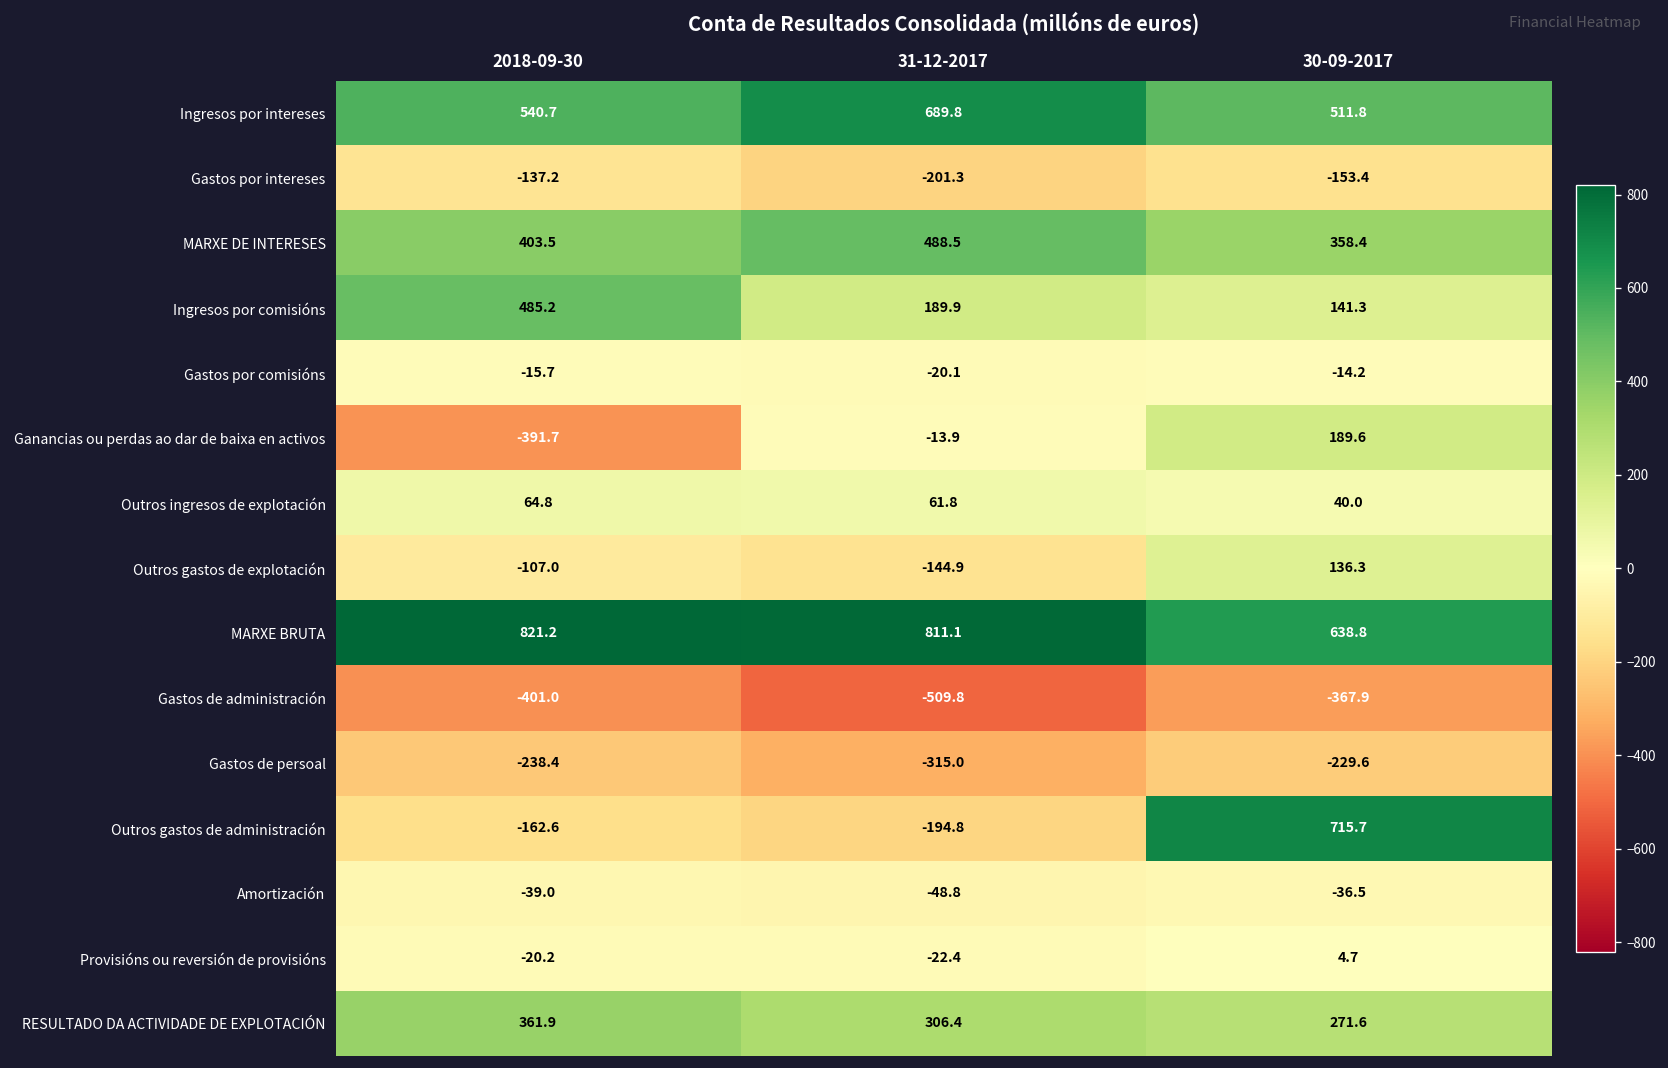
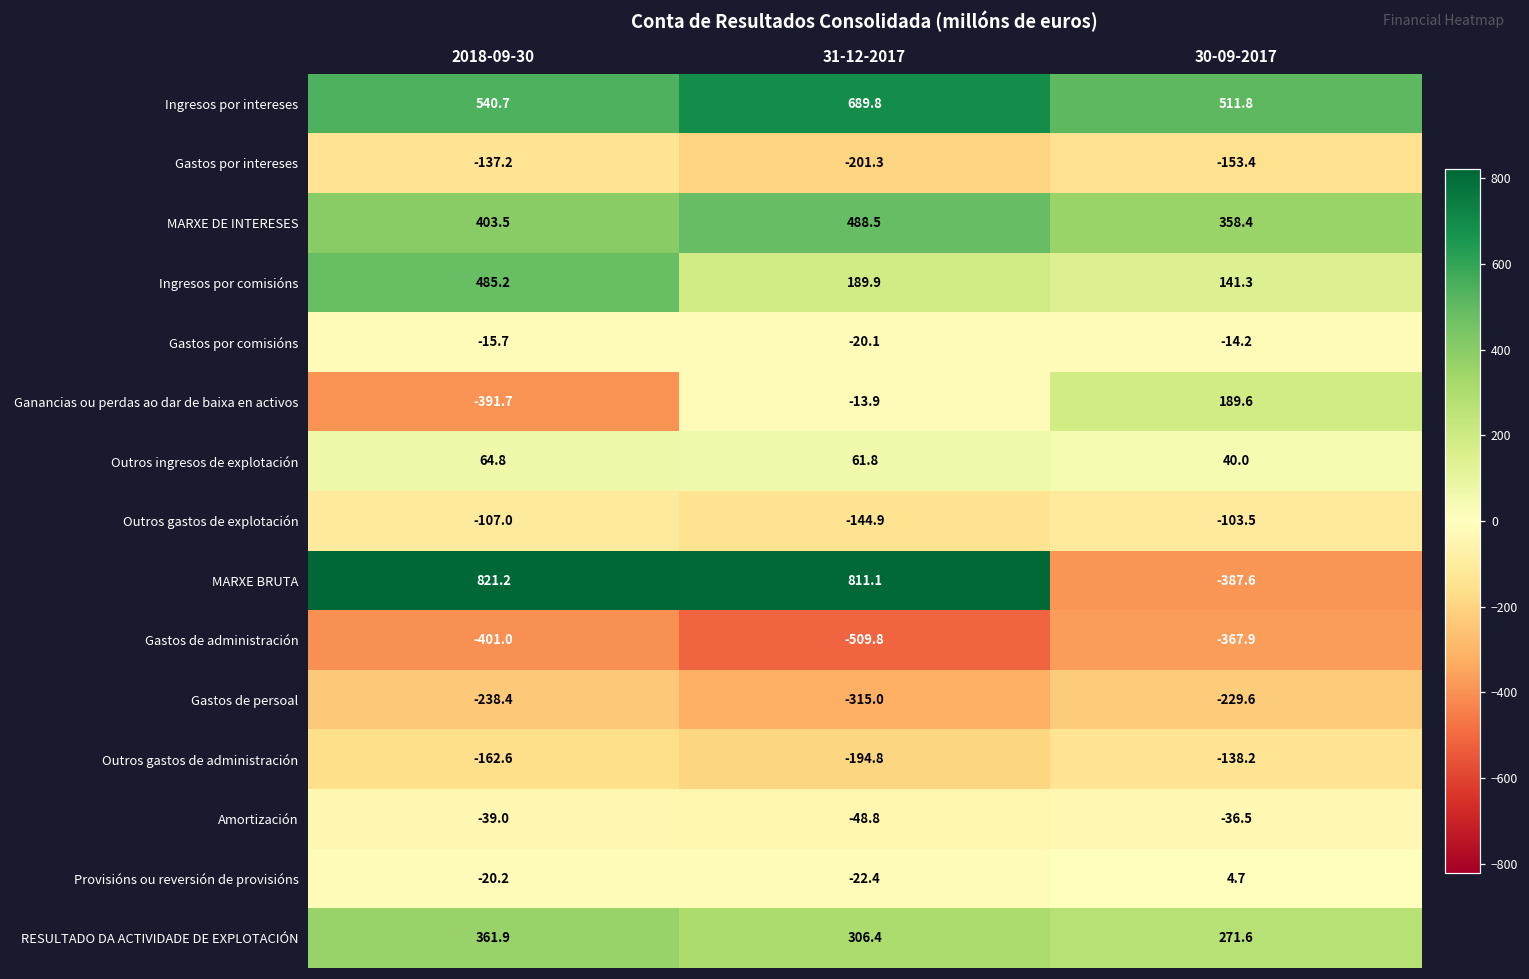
  {
    "Ingresos por intereses": {
      "2018-09-30": 540.7,
      "31-12-2017": 689.8,
      "30-09-2017": 511.8
    },
    "Gastos por intereses": {
      "2018-09-30": -137.2,
      "31-12-2017": -201.3,
      "30-09-2017": -153.4
    },
    "MARXE DE INTERESES": {
      "2018-09-30": 403.5,
      "31-12-2017": 488.5,
      "30-09-2017": 358.4
    },
    "Ingresos por comisións": {
      "2018-09-30": 485.2,
      "31-12-2017": 189.9,
      "30-09-2017": 141.3
    },
    "Gastos por comisións": {
      "2018-09-30": -15.7,
      "31-12-2017": -20.1,
      "30-09-2017": -14.2
    },
    "Ganancias ou perdas ao dar de baixa en activos": {
      "2018-09-30": -391.7,
      "31-12-2017": -13.9,
      "30-09-2017": 189.6
    },
    "Outros ingresos de explotación": {
      "2018-09-30": 64.8,
      "31-12-2017": 61.8,
      "30-09-2017": 40.0
    },
    "Outros gastos de explotación": {
      "2018-09-30": -107.0,
      "31-12-2017": -144.9,
-     "30-09-2017": 136.3
+     "30-09-2017": -103.5
    },
    "MARXE BRUTA": {
      "2018-09-30": 821.2,
      "31-12-2017": 811.1,
-     "30-09-2017": 638.8
+     "30-09-2017": -387.6
    },
    "Gastos de administración": {
      "2018-09-30": -401.0,
      "31-12-2017": -509.8,
      "30-09-2017": -367.9
    },
    "Gastos de persoal": {
      "2018-09-30": -238.4,
      "31-12-2017": -315.0,
      "30-09-2017": -229.6
    },
    "Outros gastos de administración": {
      "2018-09-30": -162.6,
      "31-12-2017": -194.8,
-     "30-09-2017": 715.7
+     "30-09-2017": -138.2
    },
    "Amortización": {
      "2018-09-30": -39.0,
      "31-12-2017": -48.8,
      "30-09-2017": -36.5
    },
    "Provisións ou reversión de provisións": {
      "2018-09-30": -20.2,
      "31-12-2017": -22.4,
      "30-09-2017": 4.7
    },
    "RESULTADO DA ACTIVIDADE DE EXPLOTACIÓN": {
      "2018-09-30": 361.9,
      "31-12-2017": 306.4,
      "30-09-2017": 271.6
    }
  }
